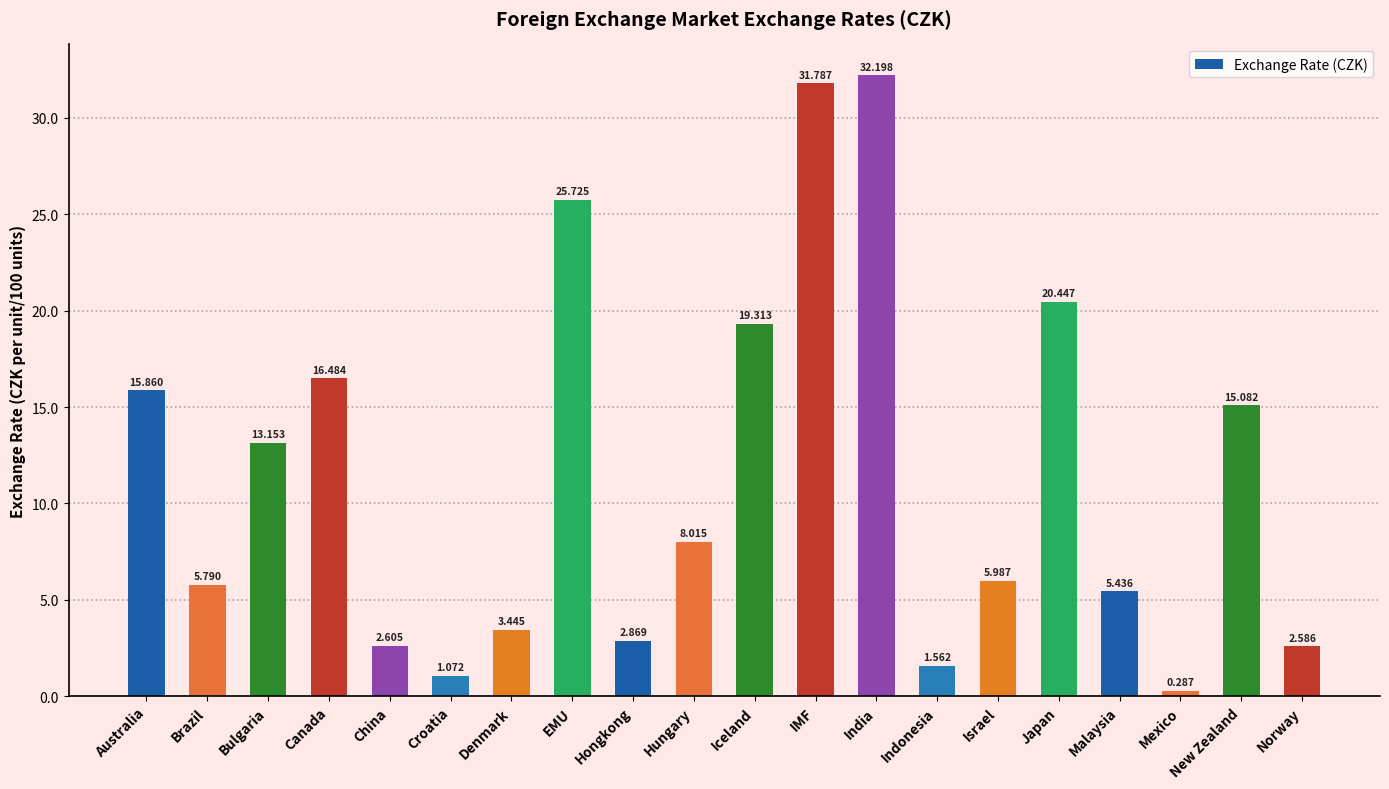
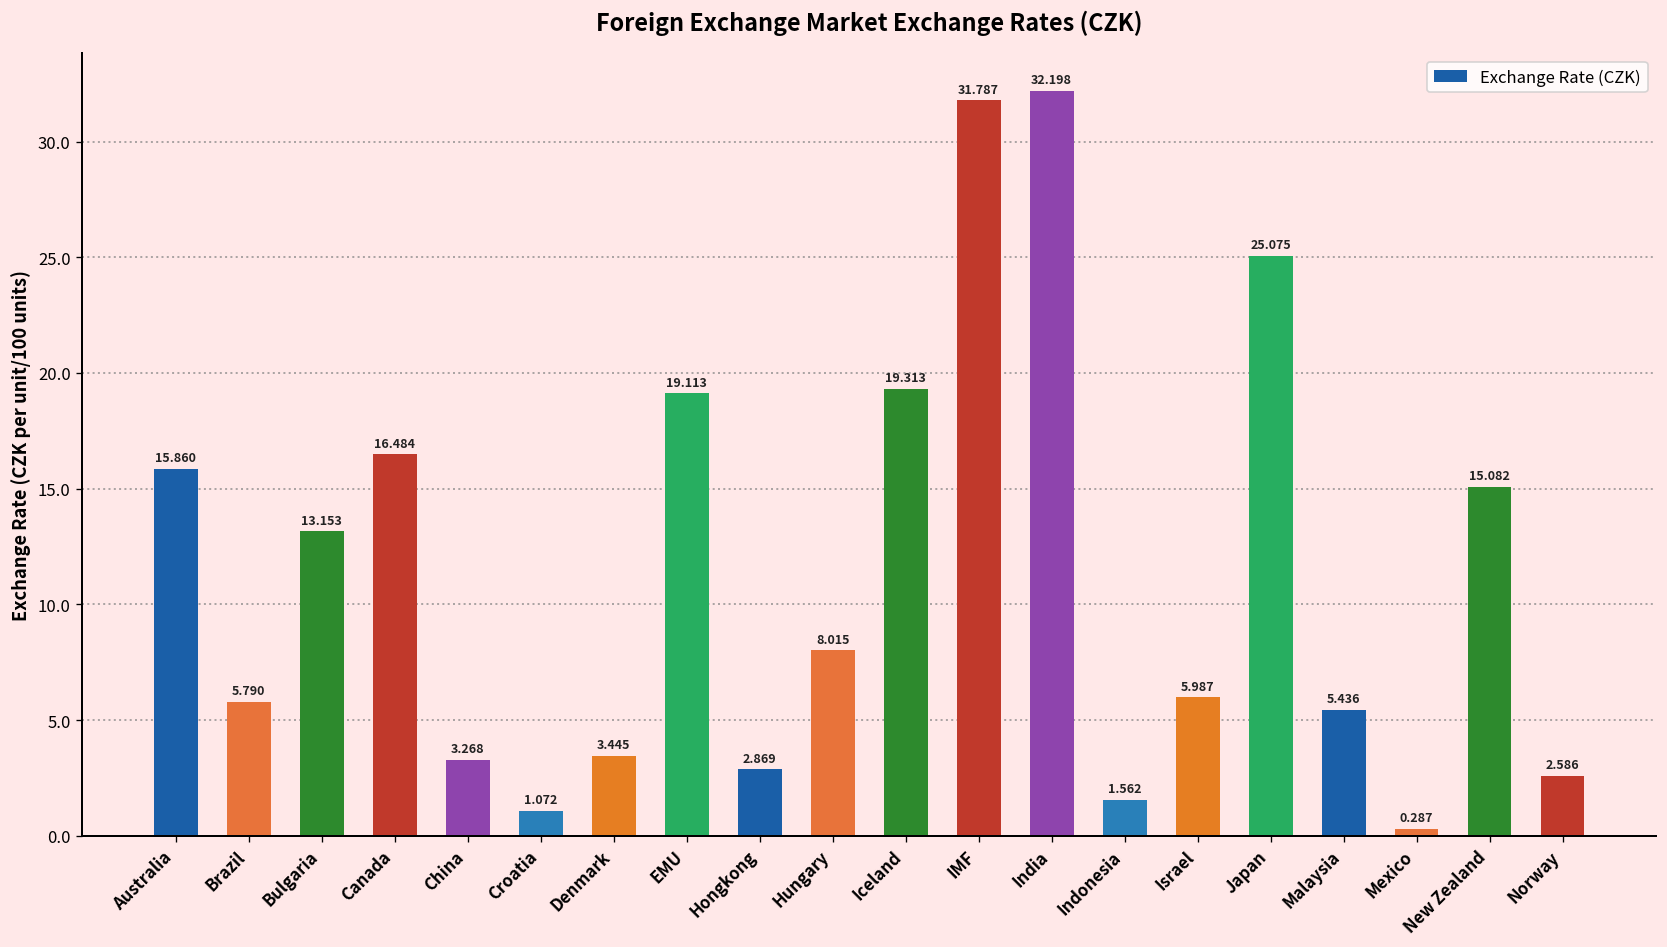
  {
    "Australia": 15.860,
    "Brazil": 5.790,
    "Bulgaria": 13.153,
    "Canada": 16.484,
-   "China": 2.605,
+   "China": 3.268,
    "Croatia": 1.072,
    "Denmark": 3.445,
-   "EMU": 25.725,
+   "EMU": 19.113,
    "Hongkong": 2.869,
    "Hungary": 8.015,
    "Iceland": 19.313,
    "IMF": 31.787,
    "India": 32.198,
    "Indonesia": 1.562,
    "Israel": 5.987,
-   "Japan": 20.447,
+   "Japan": 25.075,
    "Malaysia": 5.436,
    "Mexico": 0.287,
    "New Zealand": 15.082,
    "Norway": 2.586
  }
